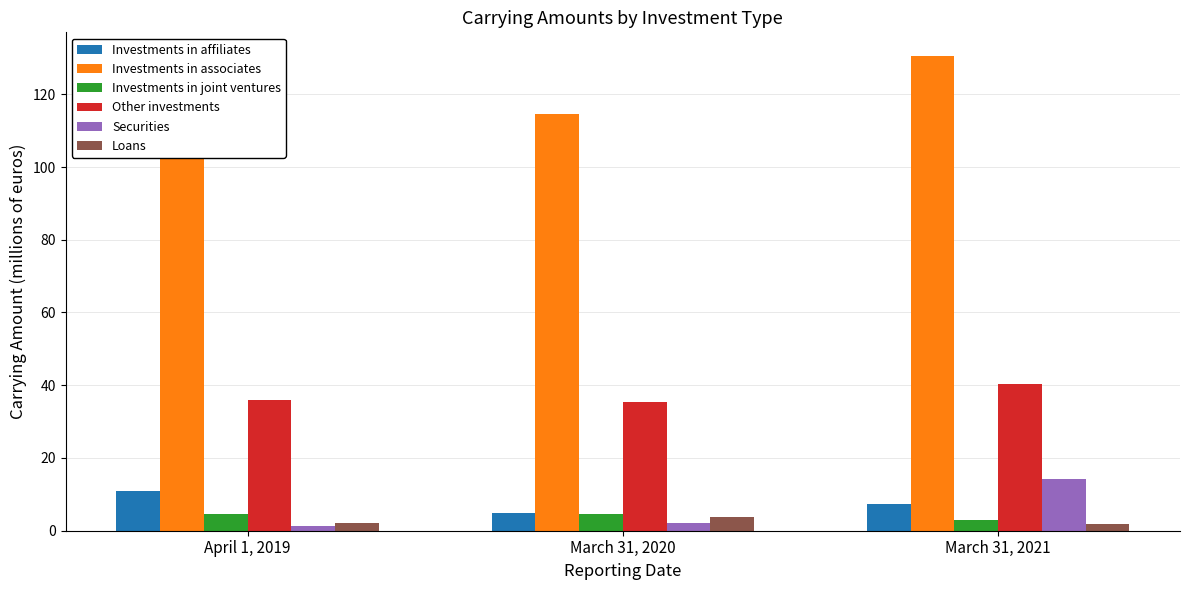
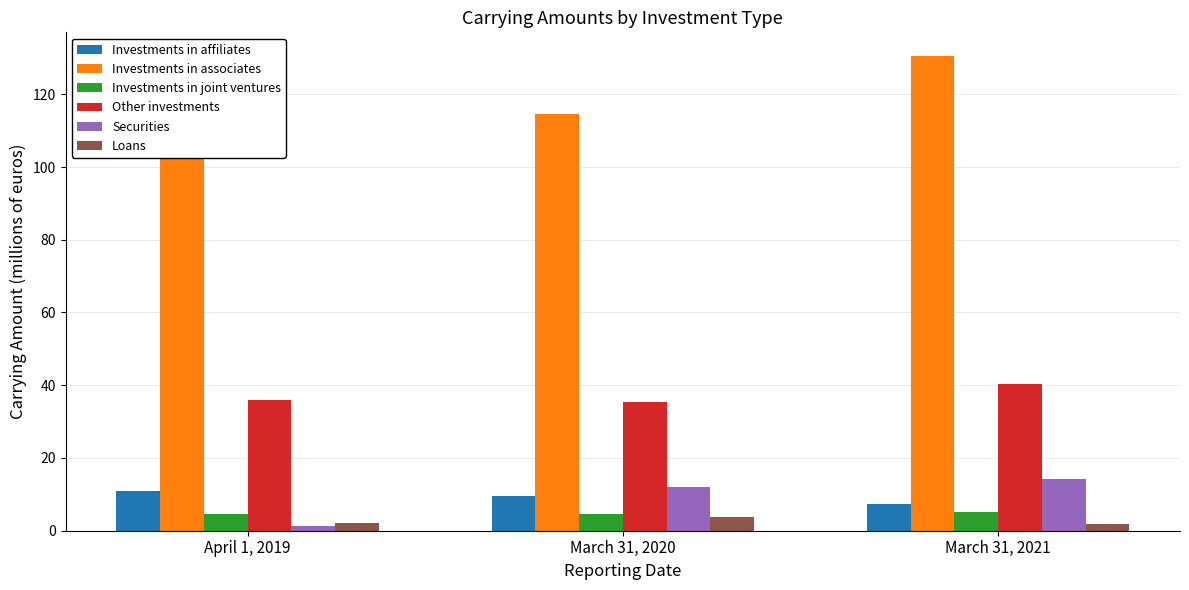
  {
    "Investments in affiliates": {
      "April 1, 2019": 11,
-     "March 31, 2020": 5,
+     "March 31, 2020": 10,
      "March 31, 2021": 7
    },
    "Investments in associates": {
      "March 31, 2020": 115,
      "March 31, 2021": 131
    },
    "Investments in joint ventures": {
      "April 1, 2019": 5,
      "March 31, 2020": 5,
-     "March 31, 2021": 3
+     "March 31, 2021": 5
    },
    "Other investments": {
      "April 1, 2019": 36,
      "March 31, 2020": 35,
      "March 31, 2021": 40
    },
    "Securities": {
      "April 1, 2019": 1,
-     "March 31, 2020": 2,
+     "March 31, 2020": 12,
      "March 31, 2021": 14
    },
    "Loans": {
      "April 1, 2019": 2,
      "March 31, 2020": 4,
      "March 31, 2021": 2
    }
  }
